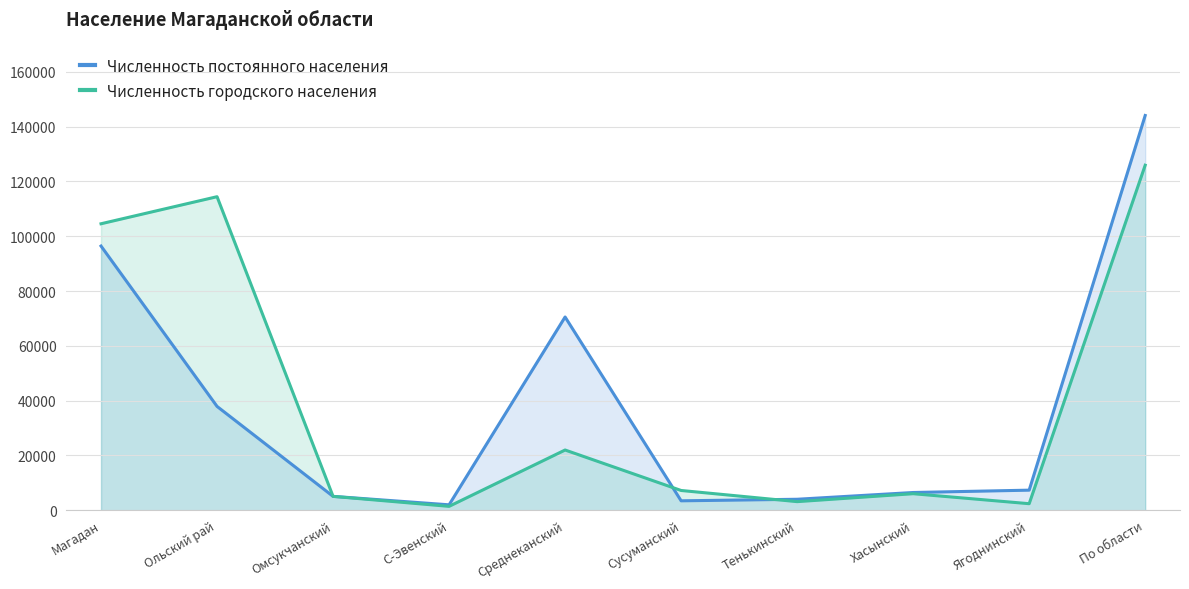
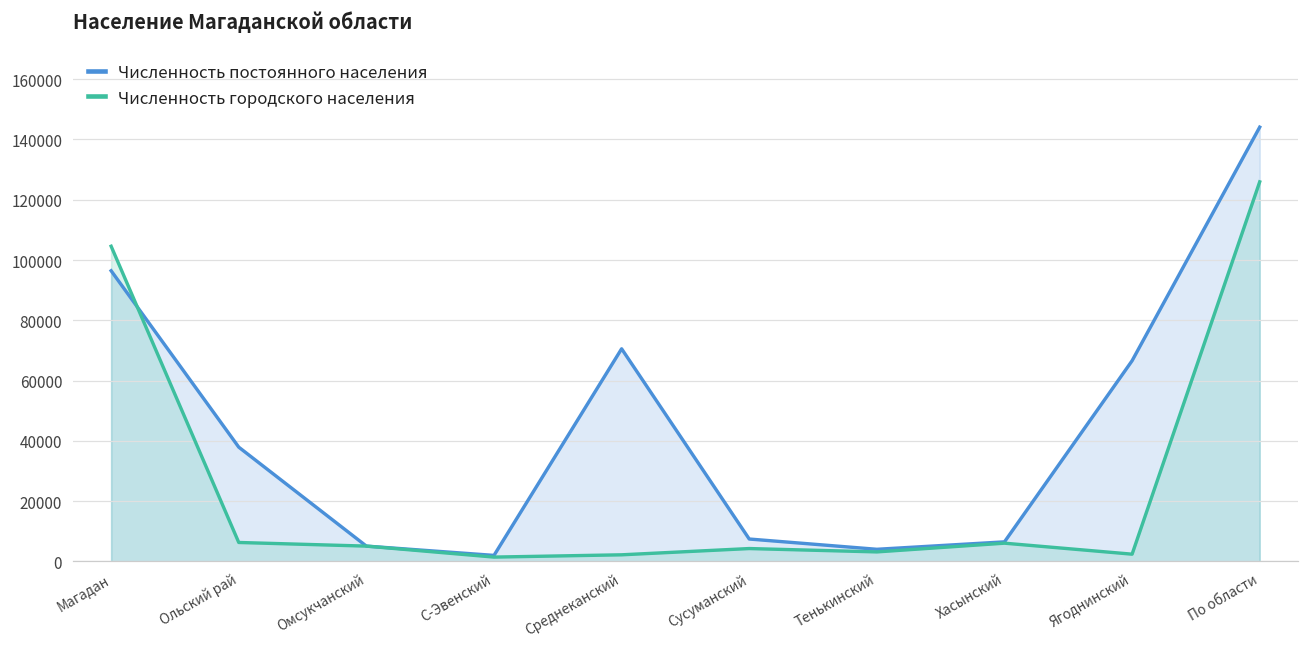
  {
    "Численность постоянного населения": {
      "Магадан": 96000,
      "Ольский рай": 38000,
      "Среднеканский": 71000,
-     "Сусуманский": 3000,
-     "Ягоднинский": 7000,
+     "Сусуманский": 7000,
+     "Ягоднинский": 67000,
      "По области": 144000
    },
    "Численность городского населения": {
      "Магадан": 105000,
-     "Ольский рай": 114000,
-     "Среднеканский": 22000,
-     "Сусуманский": 7000,
+     "Ольский рай": 6000,
+     "Среднеканский": 2000,
+     "Сусуманский": 4000,
      "Ягоднинский": 2000,
      "По области": 126000
    }
  }
